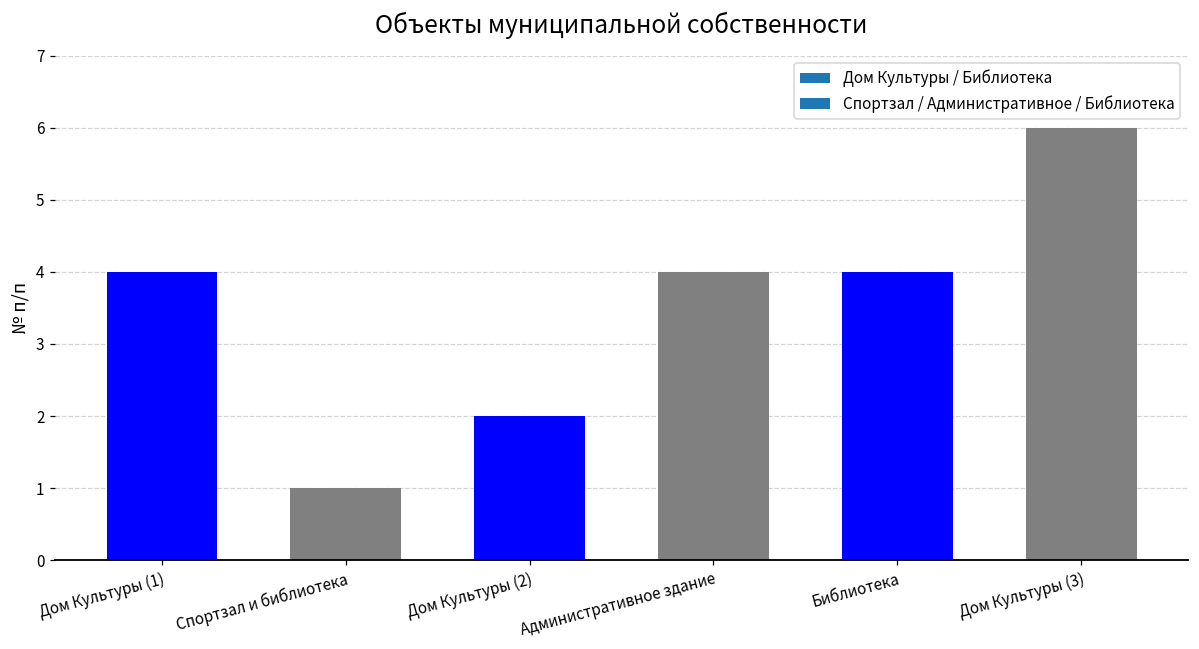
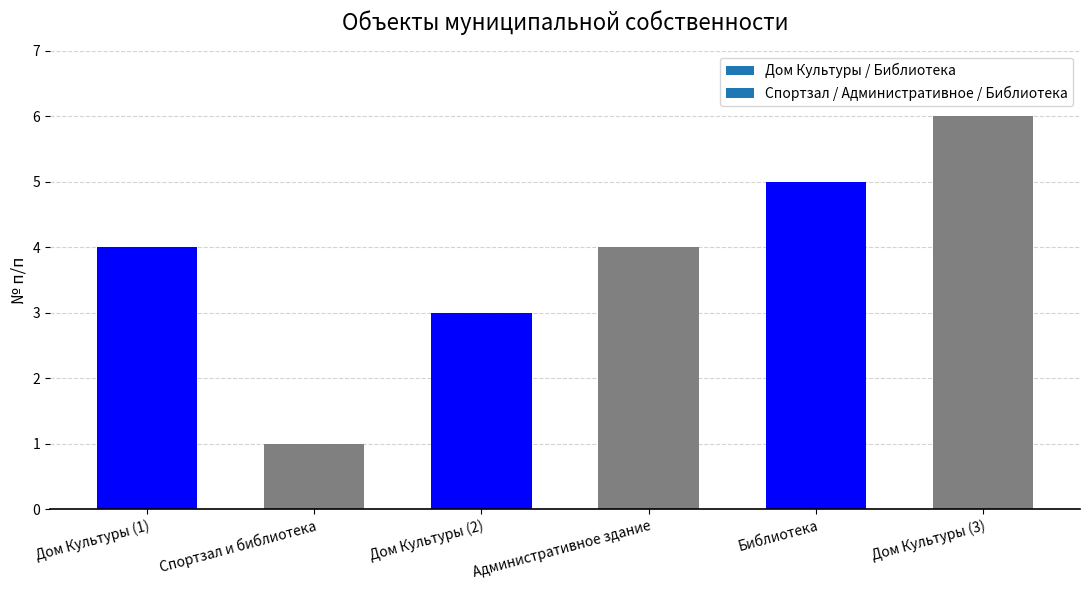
  {
    "Дом Культуры (1)": 4,
    "Спортзал и библиотека": 1,
-   "Дом Культуры (2)": 2,
+   "Дом Культуры (2)": 3,
    "Административное здание": 4,
-   "Библиотека": 4,
+   "Библиотека": 5,
    "Дом Культуры (3)": 6
  }
